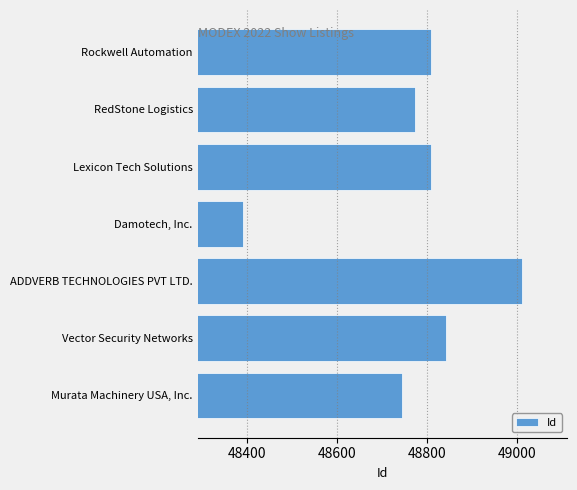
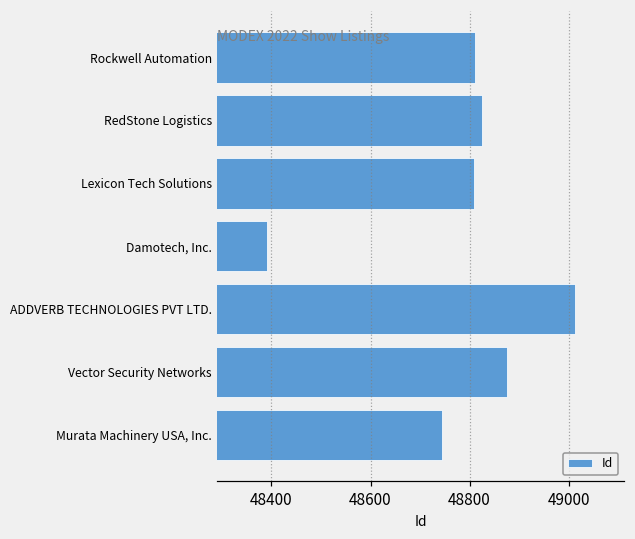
  {
    "Rockwell Automation": 48810,
-   "RedStone Logistics": 48770,
+   "RedStone Logistics": 48830,
    "Lexicon Tech Solutions": 48810,
    "Damotech, Inc.": 48390,
    "ADDVERB TECHNOLOGIES PVT LTD.": 49010,
-   "Vector Security Networks": 48840,
+   "Vector Security Networks": 48880,
    "Murata Machinery USA, Inc.": 48740
  }
